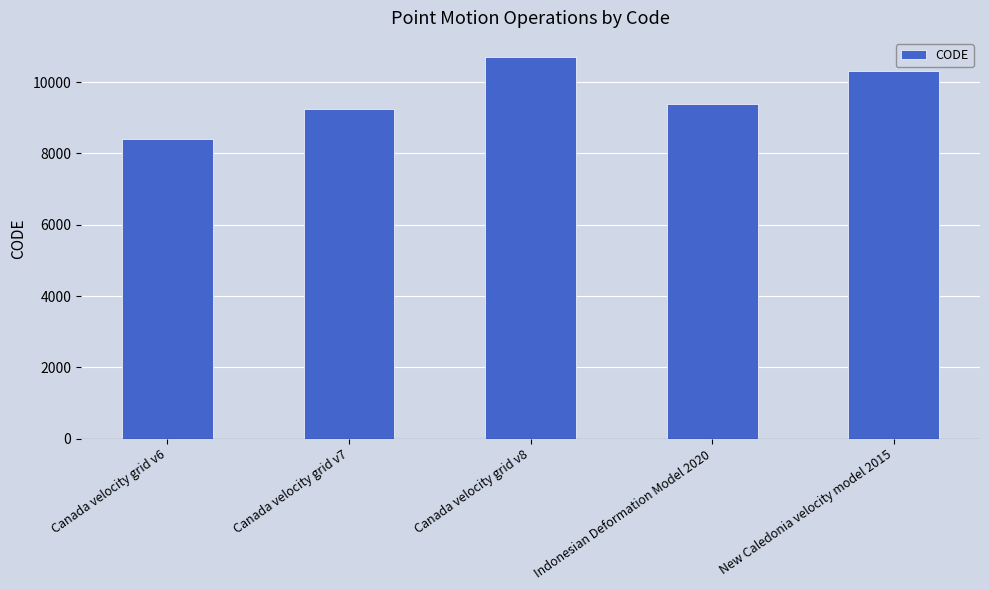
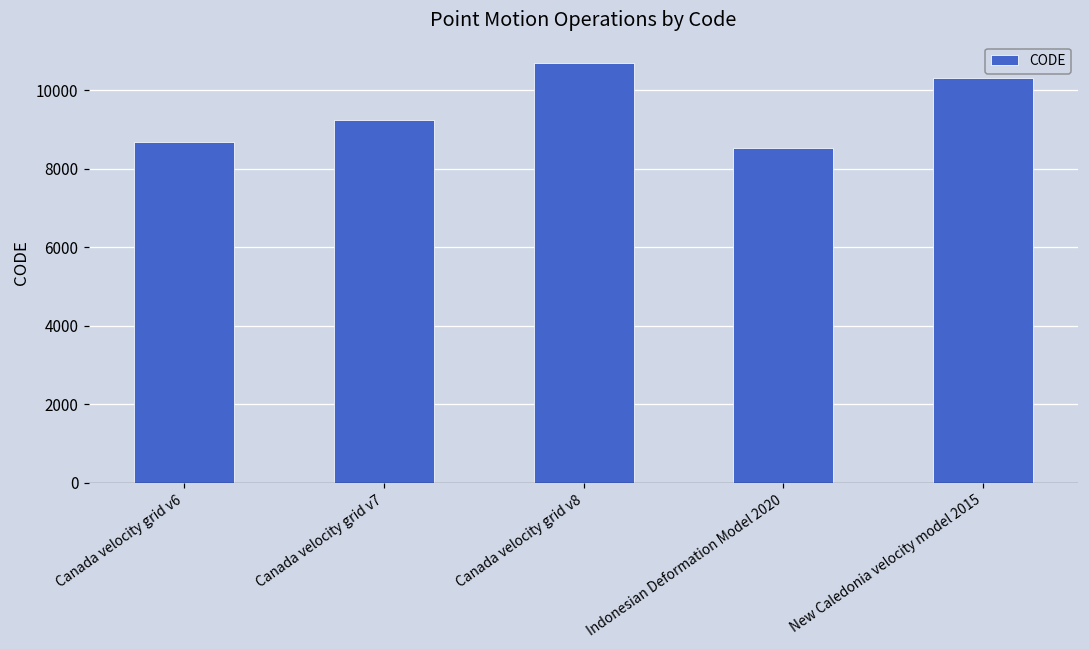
  {
-   "Canada velocity grid v6": 8400,
+   "Canada velocity grid v6": 8700,
    "Canada velocity grid v7": 9300,
    "Canada velocity grid v8": 10700,
-   "Indonesian Deformation Model 2020": 9400,
+   "Indonesian Deformation Model 2020": 8500,
    "New Caledonia velocity model 2015": 10300
  }
